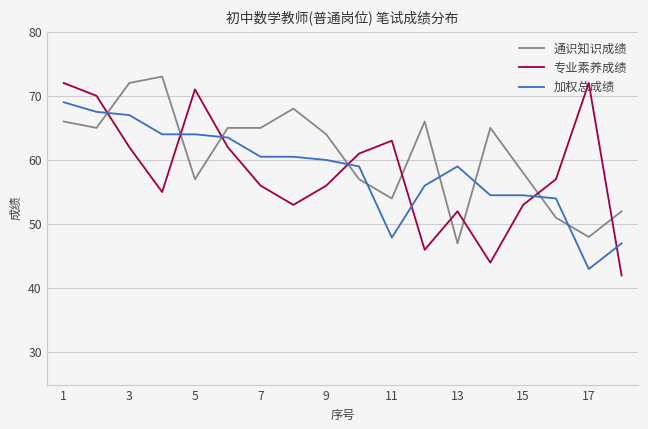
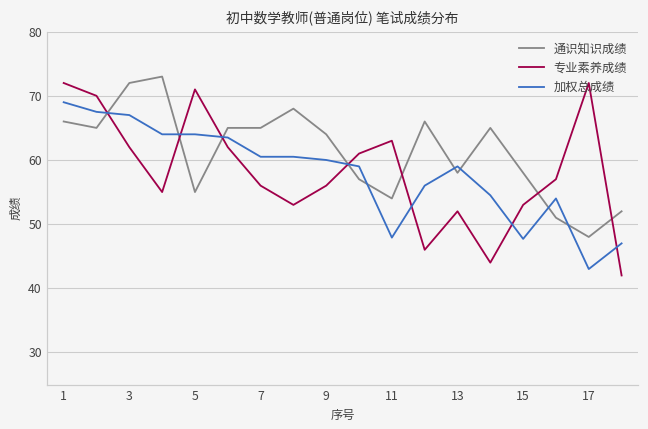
  {
    "通识知识成绩": {
      "1": 66,
      "3": 72,
-     "5": 57,
+     "5": 55,
      "7": 65,
      "9": 64,
      "11": 54,
-     "13": 47,
+     "13": 58,
      "15": 58,
      "17": 48
    },
    "专业素养成绩": {
      "1": 72,
      "3": 62,
      "5": 71,
      "7": 56,
      "9": 56,
      "11": 63,
      "13": 52,
      "15": 53,
      "17": 72
    },
    "加权总成绩": {
      "1": 69,
      "3": 67,
      "5": 64,
      "7": 61,
      "9": 60,
      "11": 48,
      "13": 59,
-     "15": 55,
+     "15": 48,
      "17": 43
    }
  }
